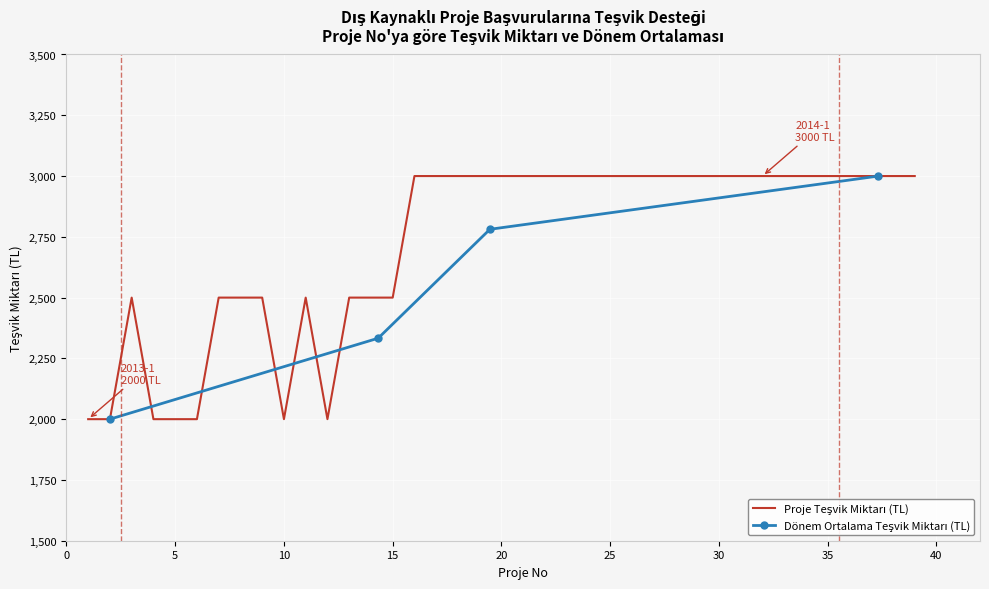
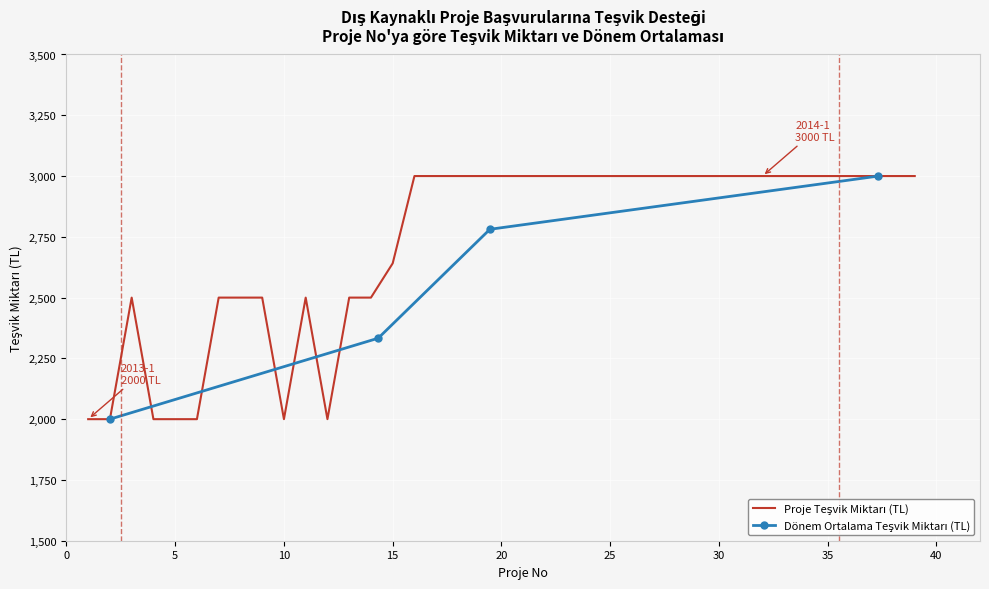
  {
    "Proje Teşvik Miktarı (TL)": {
      "5": "2,000",
      "10": "2,000",
-     "15": "2,500",
+     "15": "2,640",
      "20": "3,000",
      "25": "3,000",
      "30": "3,000"
    }
  }
